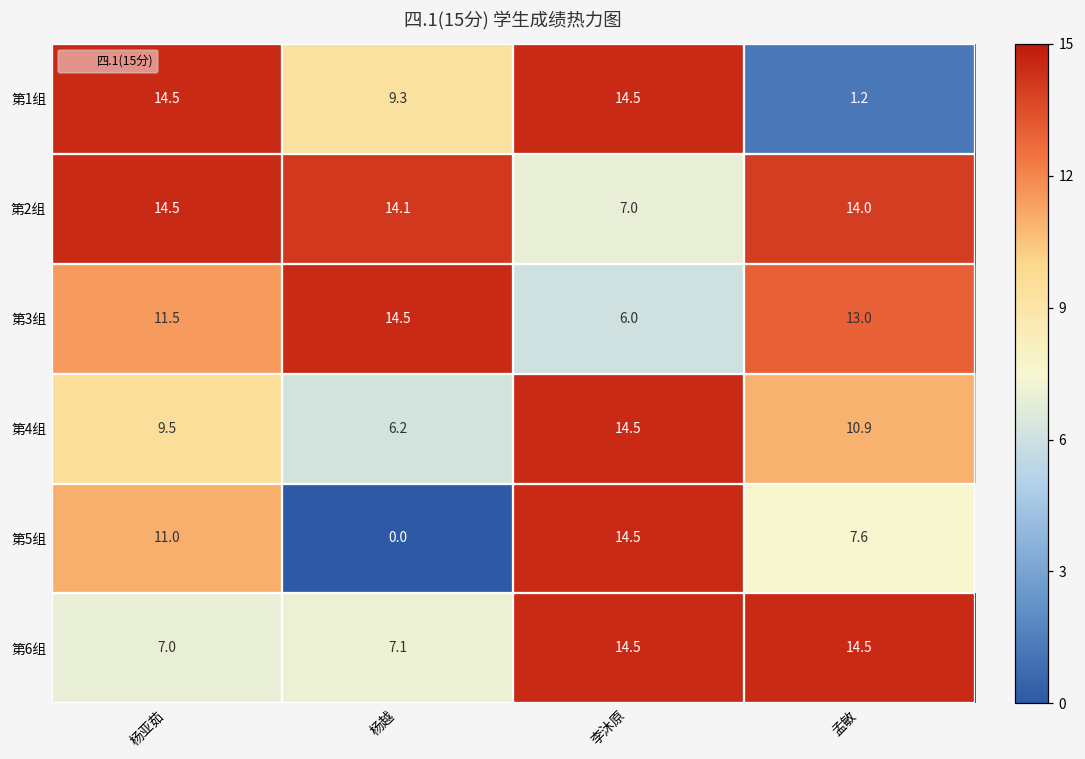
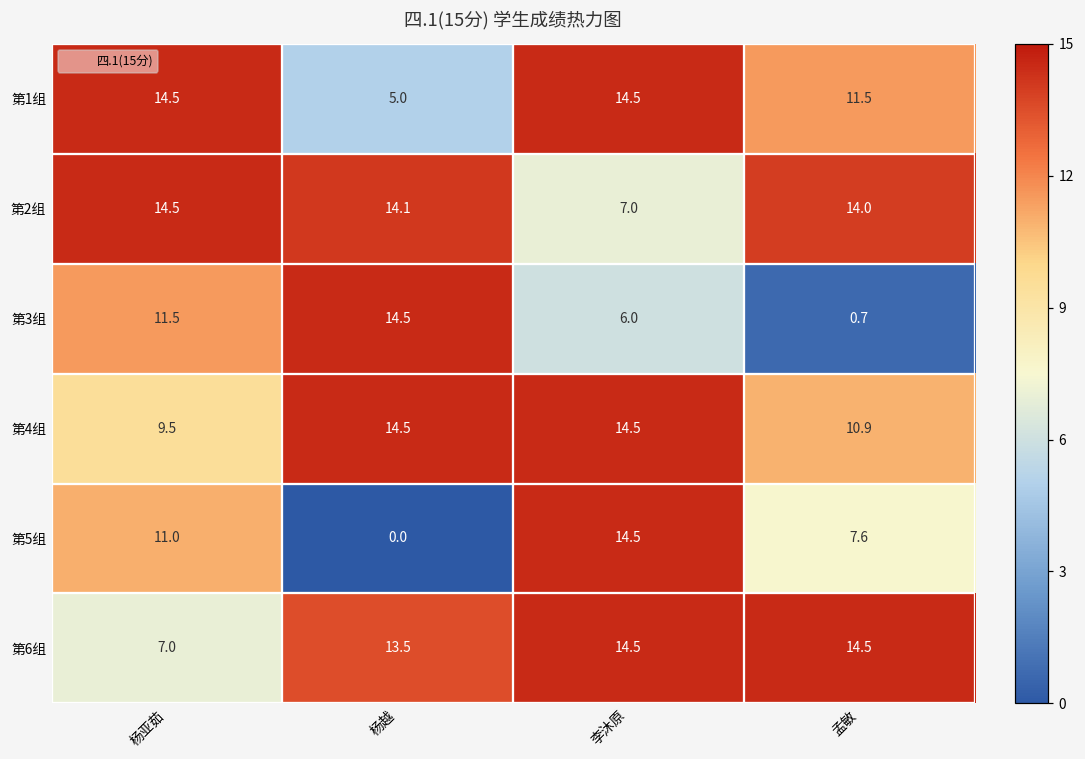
  {
    "第1组": {
      "杨亚茹": 14.5,
-     "杨越": 9.3,
+     "杨越": 5.0,
      "李沐原": 14.5,
-     "孟敏": 1.2
+     "孟敏": 11.5
    },
    "第2组": {
      "杨亚茹": 14.5,
      "杨越": 14.1,
      "李沐原": 7.0,
      "孟敏": 14.0
    },
    "第3组": {
      "杨亚茹": 11.5,
      "杨越": 14.5,
      "李沐原": 6.0,
-     "孟敏": 13.0
+     "孟敏": 0.7
    },
    "第4组": {
      "杨亚茹": 9.5,
-     "杨越": 6.2,
+     "杨越": 14.5,
      "李沐原": 14.5,
      "孟敏": 10.9
    },
    "第5组": {
      "杨亚茹": 11.0,
      "杨越": 0.0,
      "李沐原": 14.5,
      "孟敏": 7.6
    },
    "第6组": {
      "杨亚茹": 7.0,
-     "杨越": 7.1,
+     "杨越": 13.5,
      "李沐原": 14.5,
      "孟敏": 14.5
    }
  }
